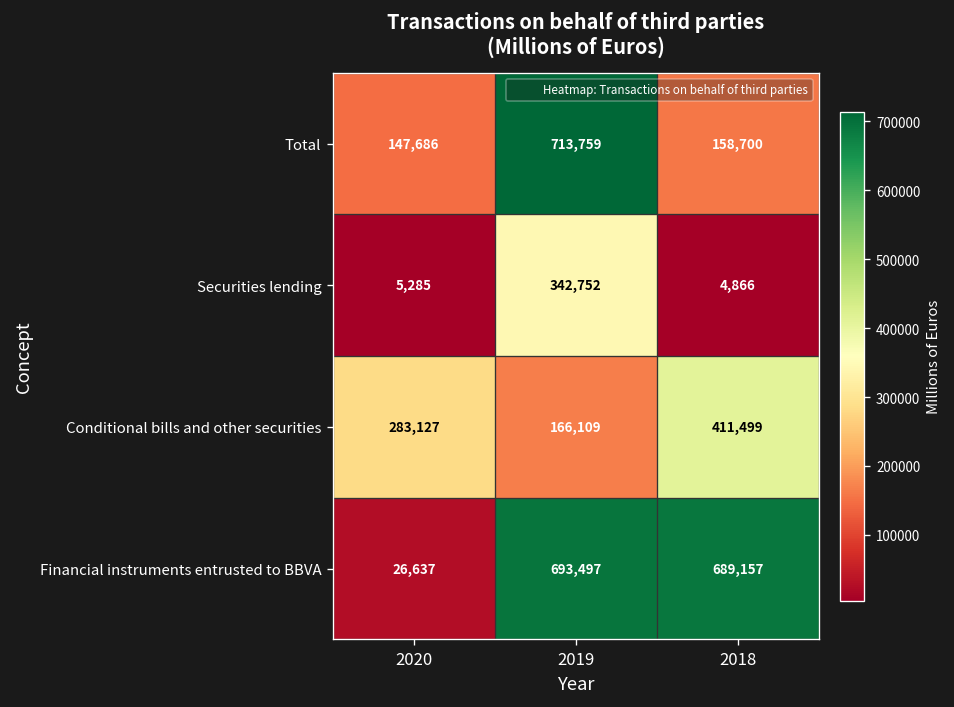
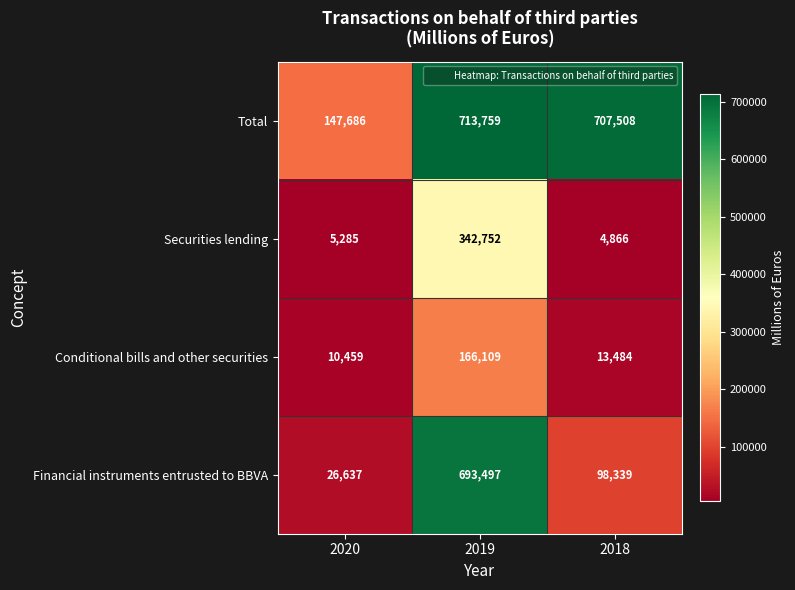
  {
    "Total": {
      "2020": "147,686",
      "2019": "713,759",
-     "2018": "158,700"
+     "2018": "707,508"
    },
    "Securities lending": {
      "2020": "5,285",
      "2019": "342,752",
      "2018": "4,866"
    },
    "Conditional bills and other securities": {
-     "2020": "283,127",
+     "2020": "10,459",
      "2019": "166,109",
-     "2018": "411,499"
+     "2018": "13,484"
    },
    "Financial instruments entrusted to BBVA": {
      "2020": "26,637",
      "2019": "693,497",
-     "2018": "689,157"
+     "2018": "98,339"
    }
  }
